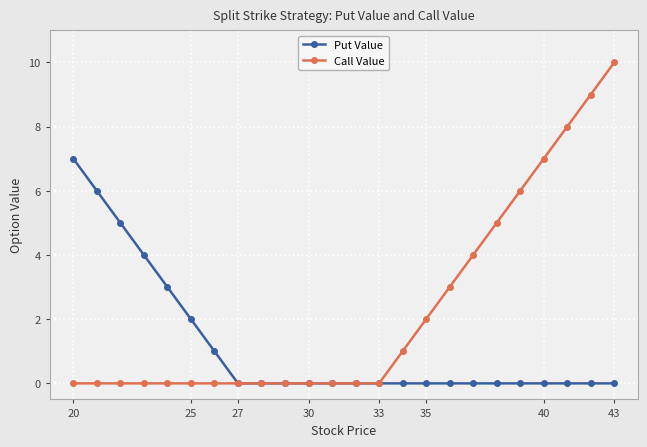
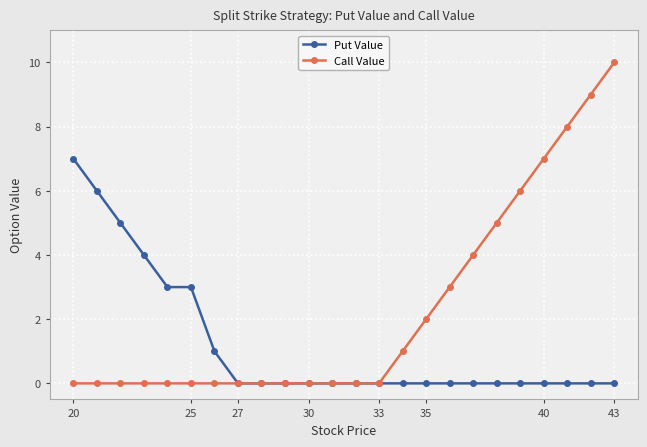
  {
    "Put Value": {
      "20": 7,
-     "25": 2,
+     "25": 3,
      "35": 0,
      "40": 0,
      "43": 0
    },
    "Call Value": {
      "20": 0,
      "25": 0,
      "35": 2,
      "40": 7,
      "43": 10
    }
  }
